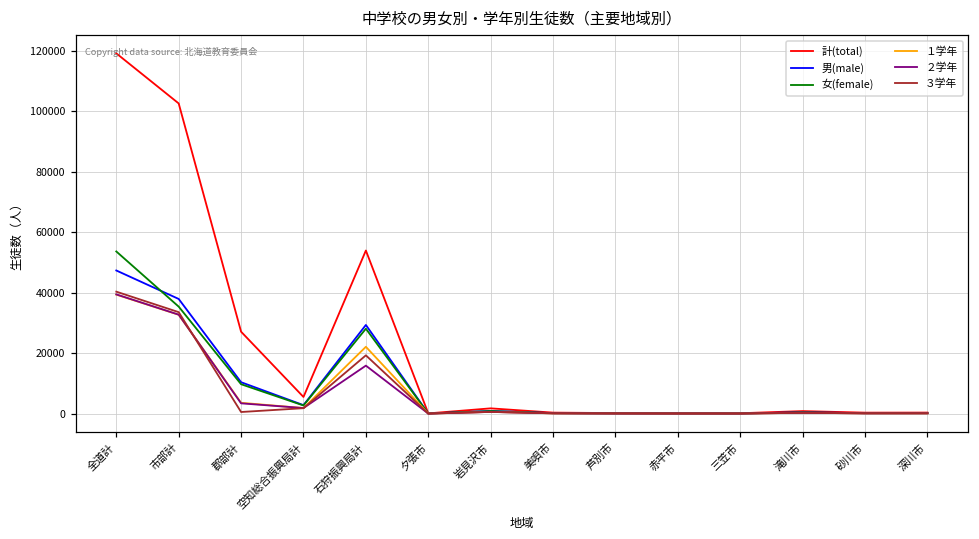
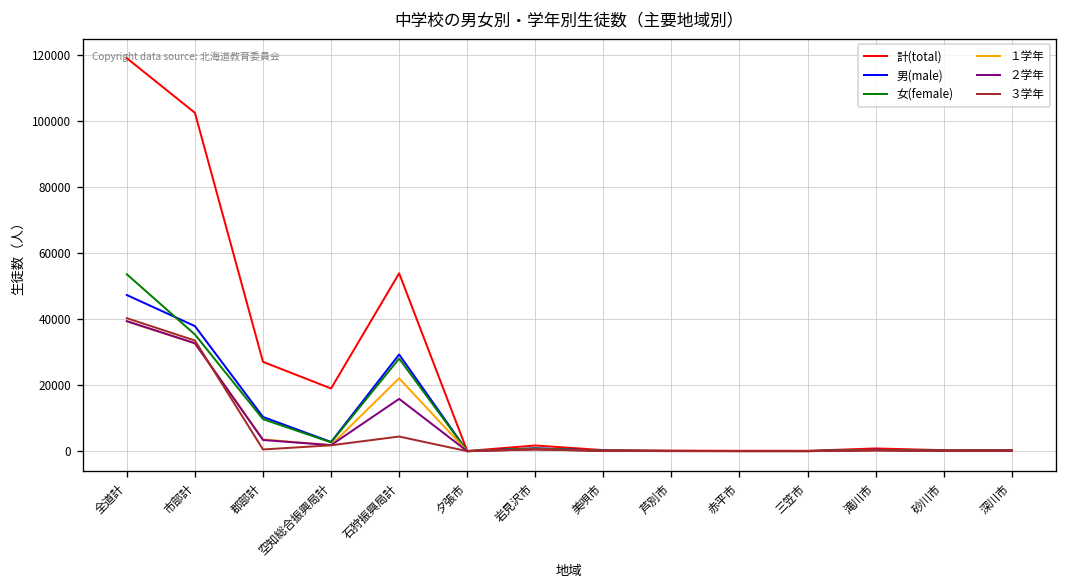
  {
    "計(total)": {
      "全道計": 119000,
      "市部計": 103000,
      "郡部計": 27000,
-     "空知総合振興局計": 6000,
+     "空知総合振興局計": 19000,
      "石狩振興局計": 54000
    },
    "男(male)": {
      "全道計": 47000,
      "市部計": 38000,
      "石狩振興局計": 29000
    },
    "女(female)": {
      "全道計": 54000,
      "市部計": 35000,
      "石狩振興局計": 28000
    },
    "１学年": {
      "石狩振興局計": 22000
    },
    "２学年": {
      "石狩振興局計": 16000
    },
    "３学年": {
      "郡部計": 1000,
-     "石狩振興局計": 19000
+     "石狩振興局計": 4000
    }
  }
